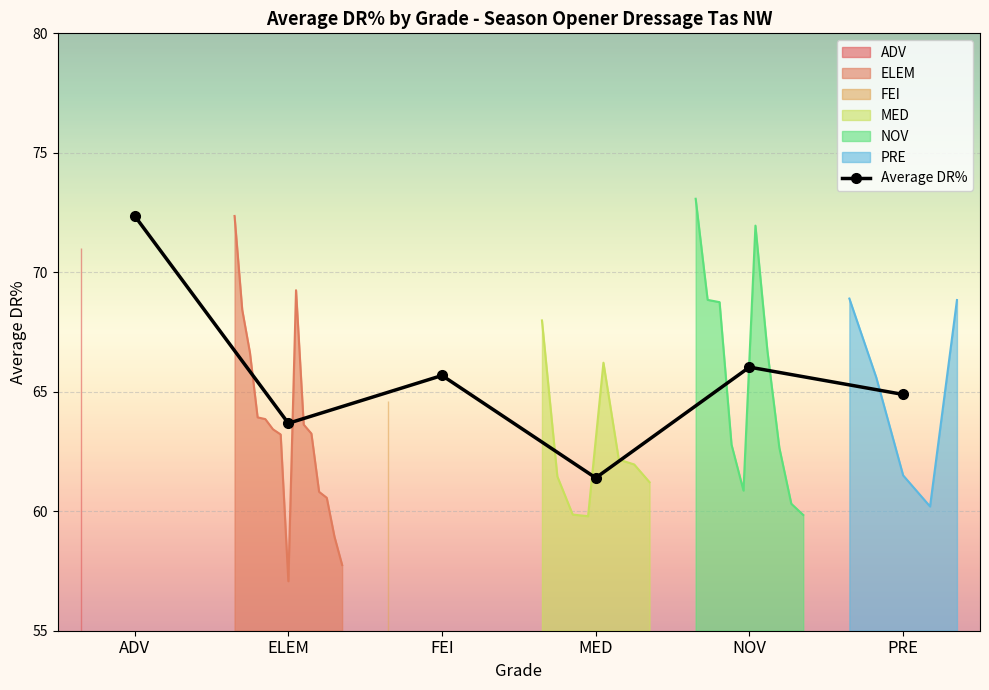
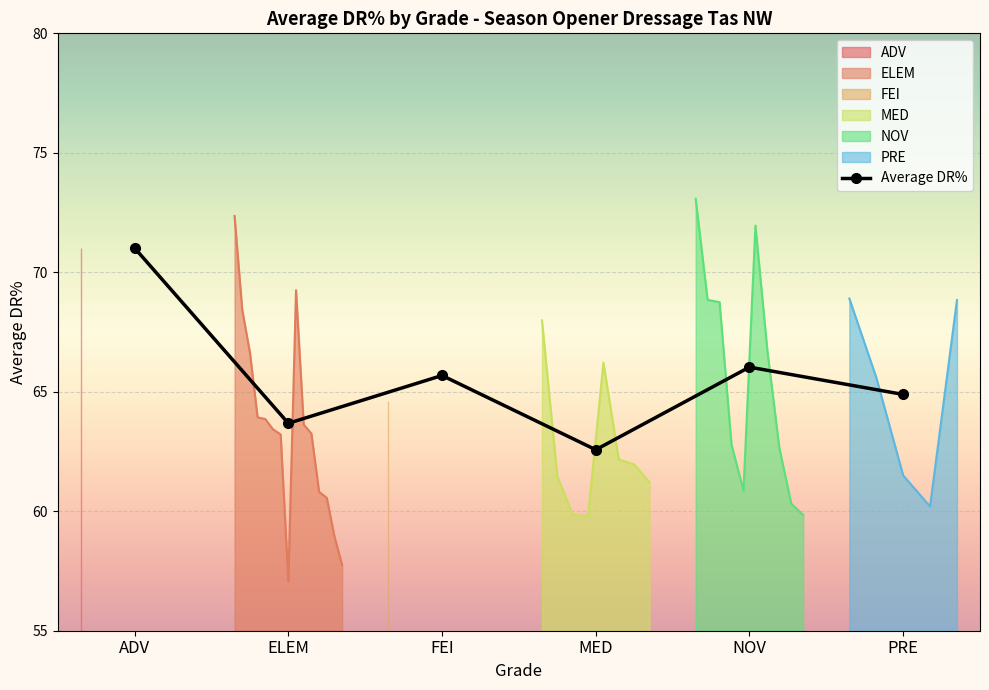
  {
    "PRE": {
      "PRE": 61.5
    },
    "Average DR%": {
-     "ADV": 72.4,
+     "ADV": 71.0,
      "ELEM": 63.7,
      "FEI": 65.7,
-     "MED": 61.4,
+     "MED": 62.6,
      "NOV": 66.0,
      "PRE": 64.9
    }
  }
